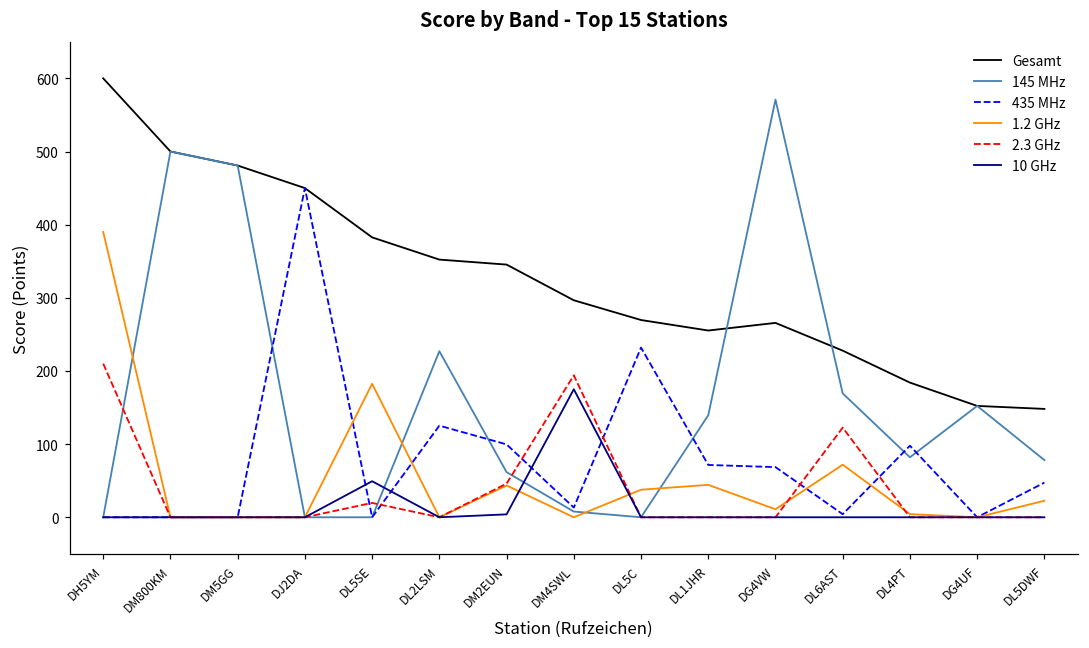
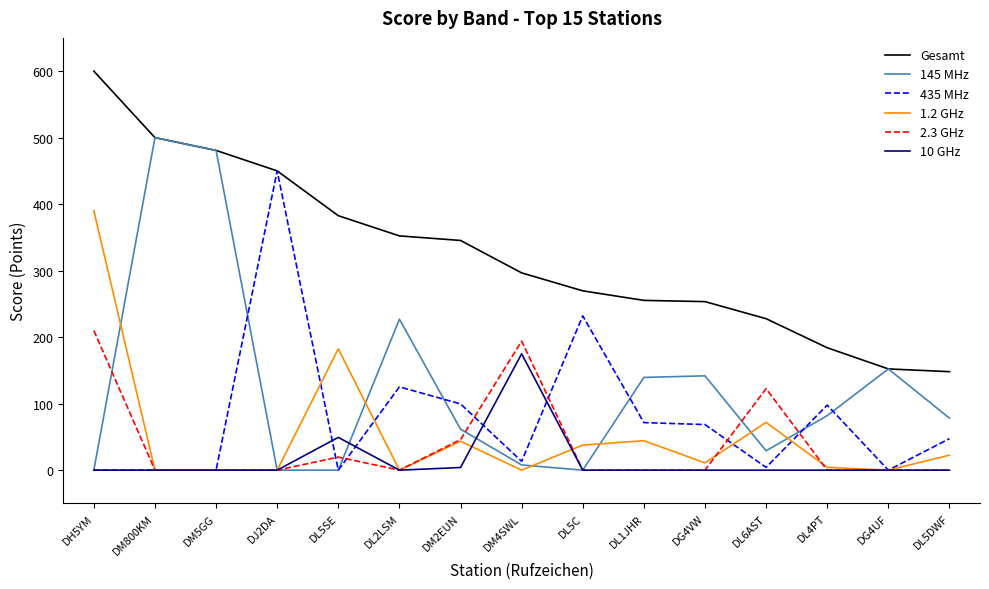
  {
    "Gesamt": {
      "DH5YM": 600,
      "DL5SE": 380,
      "DL2LSM": 350,
      "DM2EUN": 350,
      "DM4SWL": 300,
      "DL5C": 270,
      "DL1JHR": 260,
-     "DG4VW": 270,
+     "DG4VW": 250,
      "DL6AST": 230,
      "DL4PT": 180,
      "DL5DWF": 150
    },
    "145 MHz": {
      "DL2LSM": 230,
      "DM2EUN": 60,
      "DM4SWL": 10,
      "DL1JHR": 140,
-     "DG4VW": 570,
-     "DL6AST": 170,
+     "DG4VW": 140,
+     "DL6AST": 30,
      "DL4PT": 80,
      "DL5DWF": 80
    },
    "435 MHz": {
      "DL2LSM": 130,
      "DM2EUN": 100,
      "DM4SWL": 10,
      "DL5C": 230,
      "DL1JHR": 70,
      "DG4VW": 70,
      "DL6AST": 0,
      "DL4PT": 100,
      "DL5DWF": 50
    },
    "1.2 GHz": {
      "DH5YM": 390,
      "DL5SE": 180,
      "DM4SWL": 0,
      "DL5C": 40,
      "DL1JHR": 40,
      "DG4VW": 10,
      "DL6AST": 70,
      "DL4PT": 0,
      "DL5DWF": 20
    },
    "2.3 GHz": {
      "DH5YM": 210,
      "DL5SE": 20,
      "DM4SWL": 190,
      "DL6AST": 120
    },
    "10 GHz": {
      "DL5SE": 50,
      "DM2EUN": 0,
      "DM4SWL": 180,
      "DL6AST": 0
    }
  }
